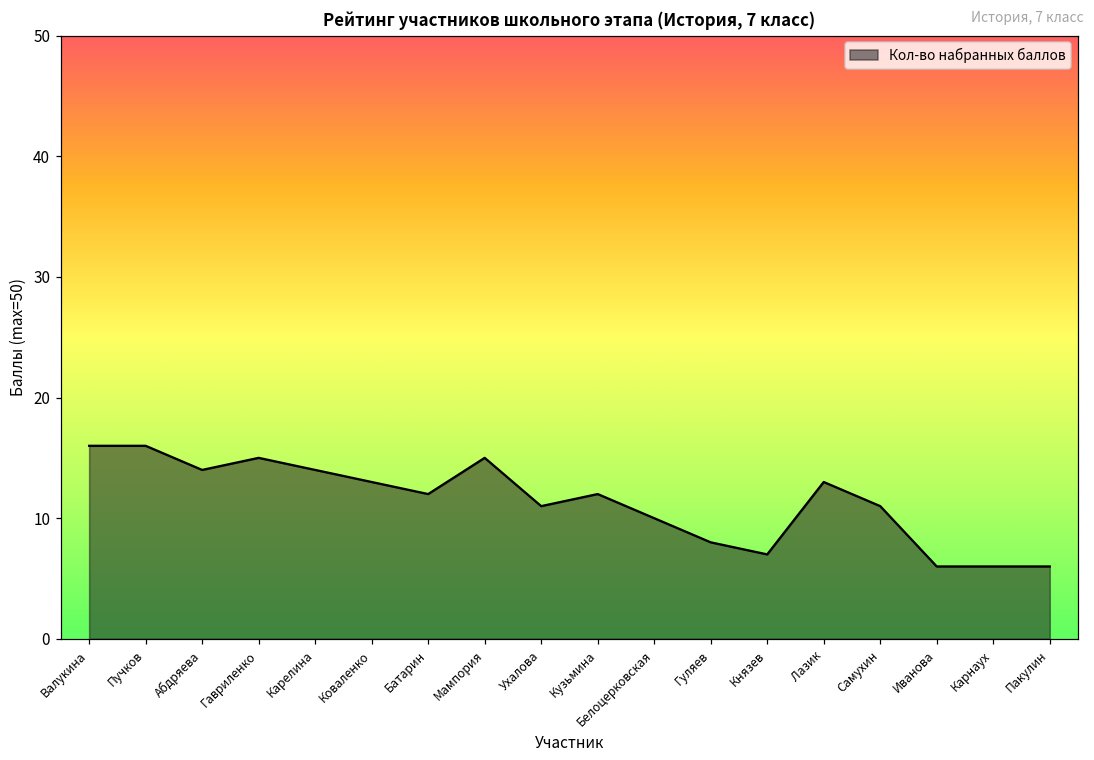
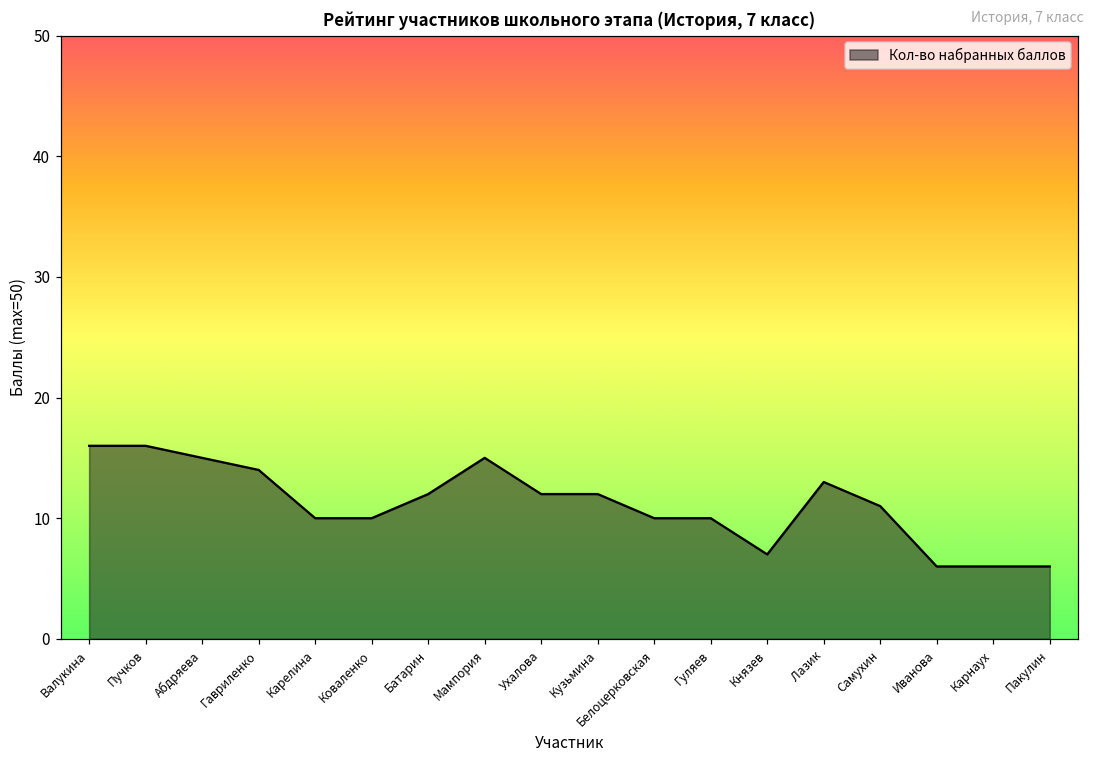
  {
    "Валукина": 16,
    "Пучков": 16,
-   "Абдряева": 14,
-   "Гавриленко": 15,
-   "Карелина": 14,
-   "Коваленко": 13,
+   "Абдряева": 15,
+   "Гавриленко": 14,
+   "Карелина": 10,
+   "Коваленко": 10,
    "Батарин": 12,
    "Мампория": 15,
-   "Ухалова": 11,
+   "Ухалова": 12,
    "Кузьмина": 12,
    "Белоцерковская": 10,
-   "Гуляев": 8,
+   "Гуляев": 10,
    "Князев": 7,
    "Лазик": 13,
    "Самухин": 11,
    "Иванова": 6,
    "Карнаух": 6,
    "Пакулин": 6
  }
